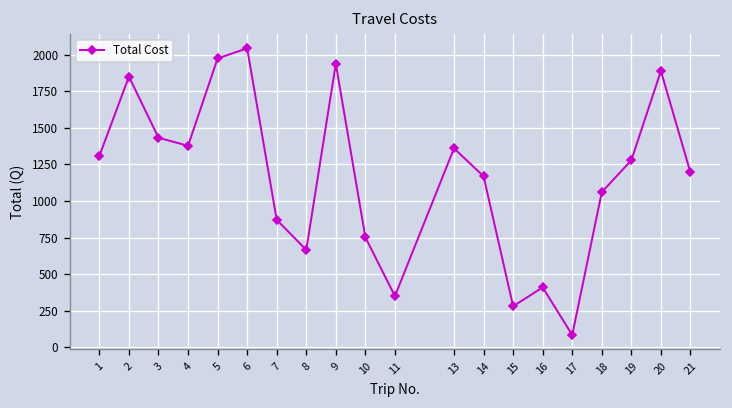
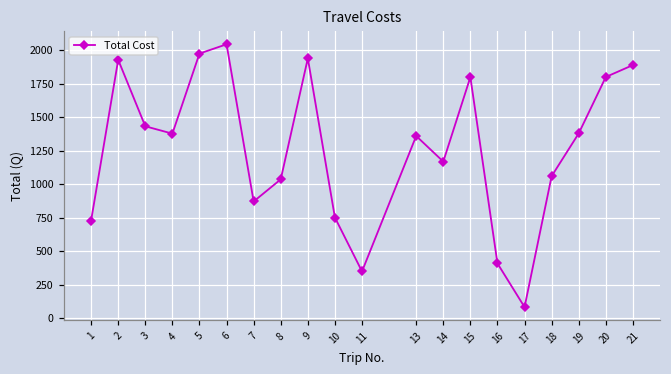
  {
-   "1": 1310,
-   "2": 1850,
+   "1": 730,
+   "2": 1930,
    "3": 1430,
    "4": 1380,
    "5": 1980,
    "6": 2050,
    "7": 870,
-   "8": 670,
+   "8": 1040,
    "9": 1940,
    "10": 750,
    "11": 350,
    "13": 1360,
    "14": 1170,
-   "15": 280,
+   "15": 1800,
    "16": 410,
    "17": 80,
    "18": 1060,
-   "19": 1280,
-   "20": 1890,
-   "21": 1200
+   "19": 1380,
+   "20": 1800,
+   "21": 1890
  }
